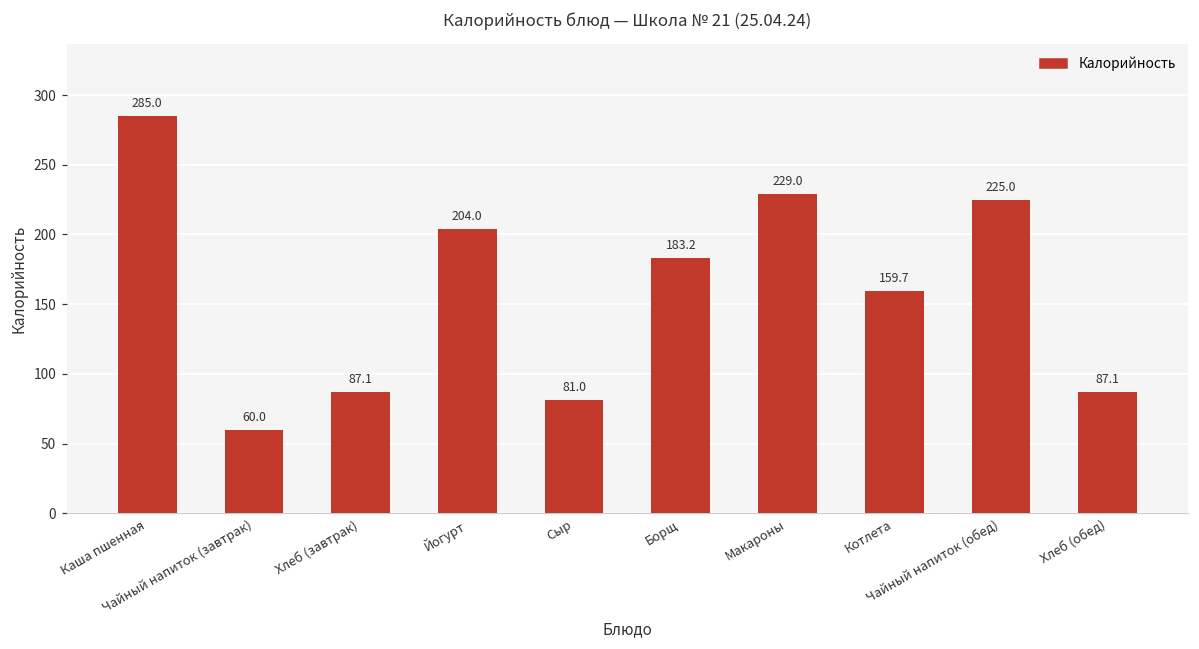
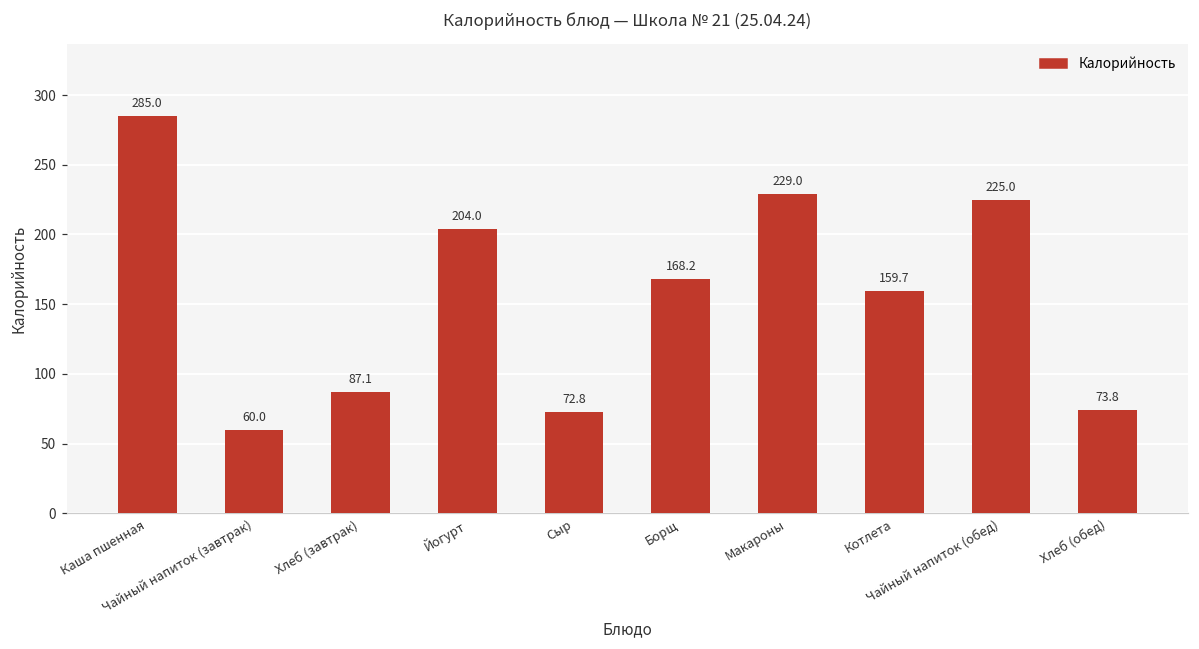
  {
    "Каша пшенная": 285.0,
    "Чайный напиток (завтрак)": 60.0,
    "Хлеб (завтрак)": 87.1,
    "Йогурт": 204.0,
-   "Сыр": 81.0,
-   "Борщ": 183.2,
+   "Сыр": 72.8,
+   "Борщ": 168.2,
    "Макароны": 229.0,
    "Котлета": 159.7,
    "Чайный напиток (обед)": 225.0,
-   "Хлеб (обед)": 87.1
+   "Хлеб (обед)": 73.8
  }
